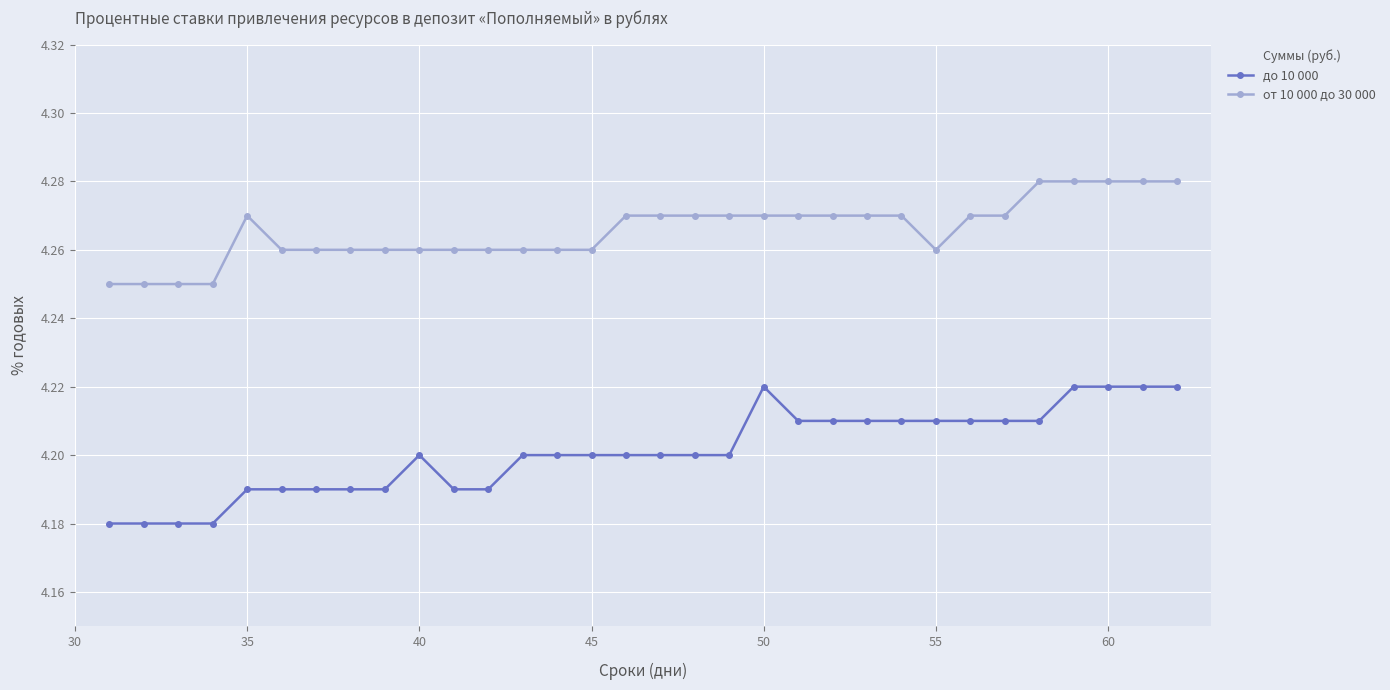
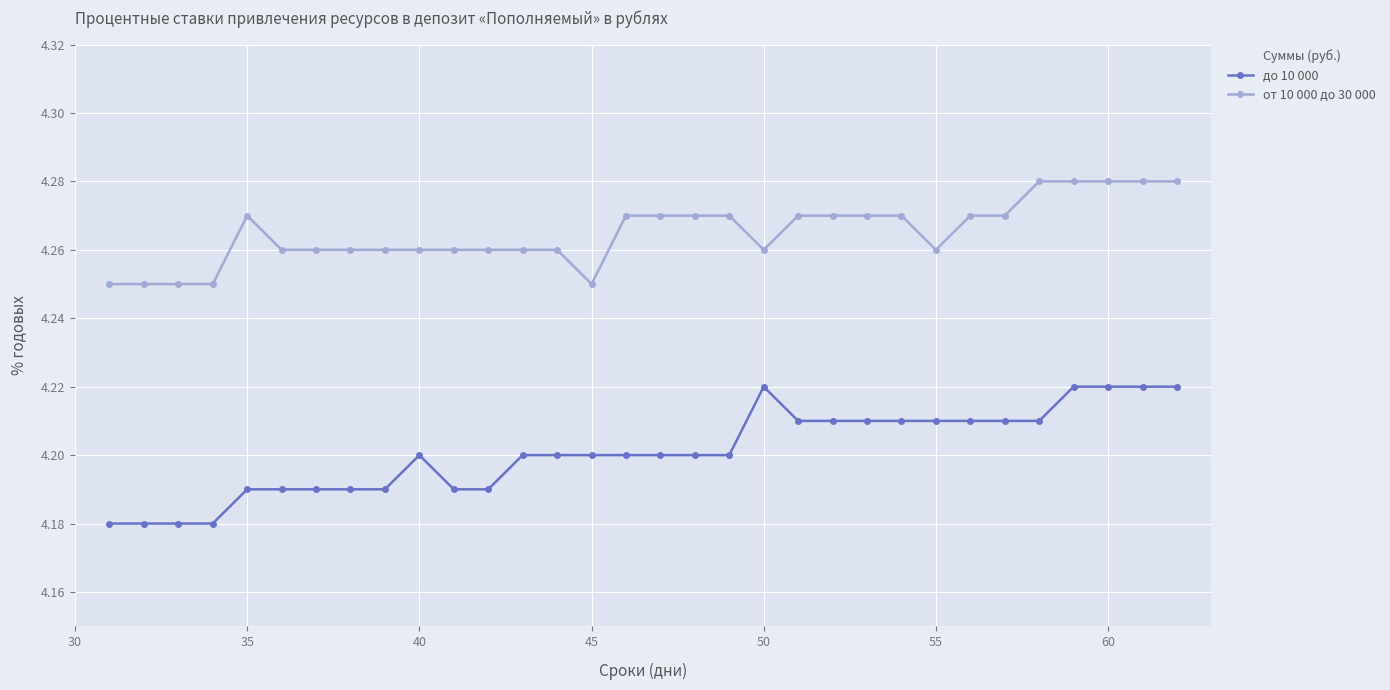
  {
    "до 10 000": {
      "35": 4.19,
      "40": 4.20,
      "45": 4.20,
      "50": 4.22,
      "55": 4.21,
      "60": 4.22
    },
    "от 10 000 до 30 000": {
      "35": 4.27,
      "40": 4.26,
-     "45": 4.26,
-     "50": 4.27,
+     "45": 4.25,
+     "50": 4.26,
      "55": 4.26,
      "60": 4.28
    }
  }
